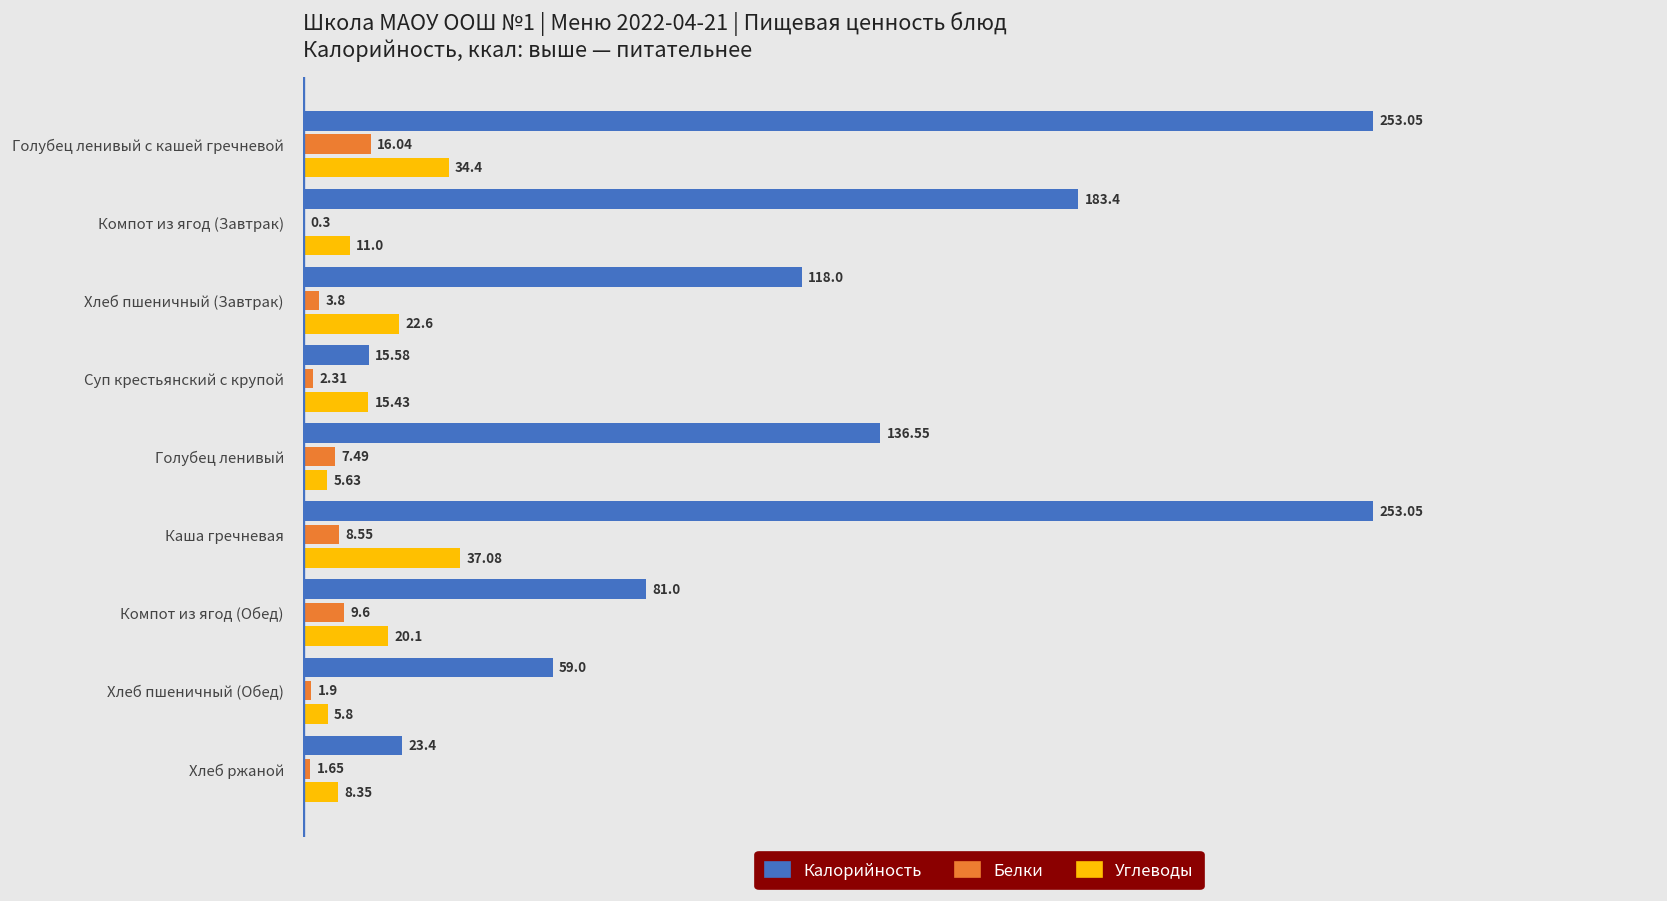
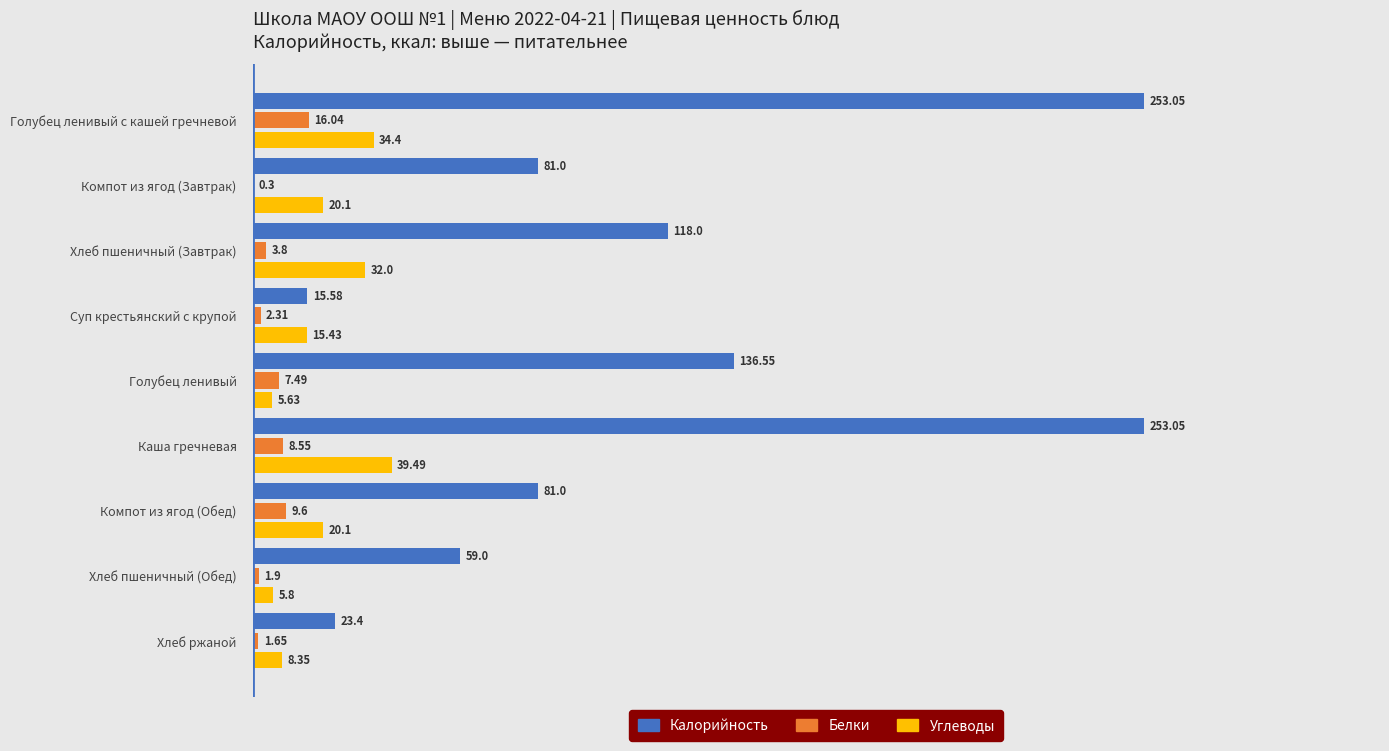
  {
    "Калорийность": {
      "Голубец ленивый с кашей гречневой": 253.05,
-     "Компот из ягод (Завтрак)": 183.4,
+     "Компот из ягод (Завтрак)": 81.0,
      "Хлеб пшеничный (Завтрак)": 118.0,
      "Суп крестьянский с крупой": 15.58,
      "Голубец ленивый": 136.55,
      "Каша гречневая": 253.05,
      "Компот из ягод (Обед)": 81.0,
      "Хлеб пшеничный (Обед)": 59.0,
      "Хлеб ржаной": 23.4
    },
    "Белки": {
      "Голубец ленивый с кашей гречневой": 16.04,
      "Компот из ягод (Завтрак)": 0.3,
      "Хлеб пшеничный (Завтрак)": 3.8,
      "Суп крестьянский с крупой": 2.31,
      "Голубец ленивый": 7.49,
      "Каша гречневая": 8.55,
      "Компот из ягод (Обед)": 9.6,
      "Хлеб пшеничный (Обед)": 1.9,
      "Хлеб ржаной": 1.65
    },
    "Углеводы": {
      "Голубец ленивый с кашей гречневой": 34.4,
-     "Компот из ягод (Завтрак)": 11.0,
-     "Хлеб пшеничный (Завтрак)": 22.6,
+     "Компот из ягод (Завтрак)": 20.1,
+     "Хлеб пшеничный (Завтрак)": 32.0,
      "Суп крестьянский с крупой": 15.43,
      "Голубец ленивый": 5.63,
-     "Каша гречневая": 37.08,
+     "Каша гречневая": 39.49,
      "Компот из ягод (Обед)": 20.1,
      "Хлеб пшеничный (Обед)": 5.8,
      "Хлеб ржаной": 8.35
    }
  }
